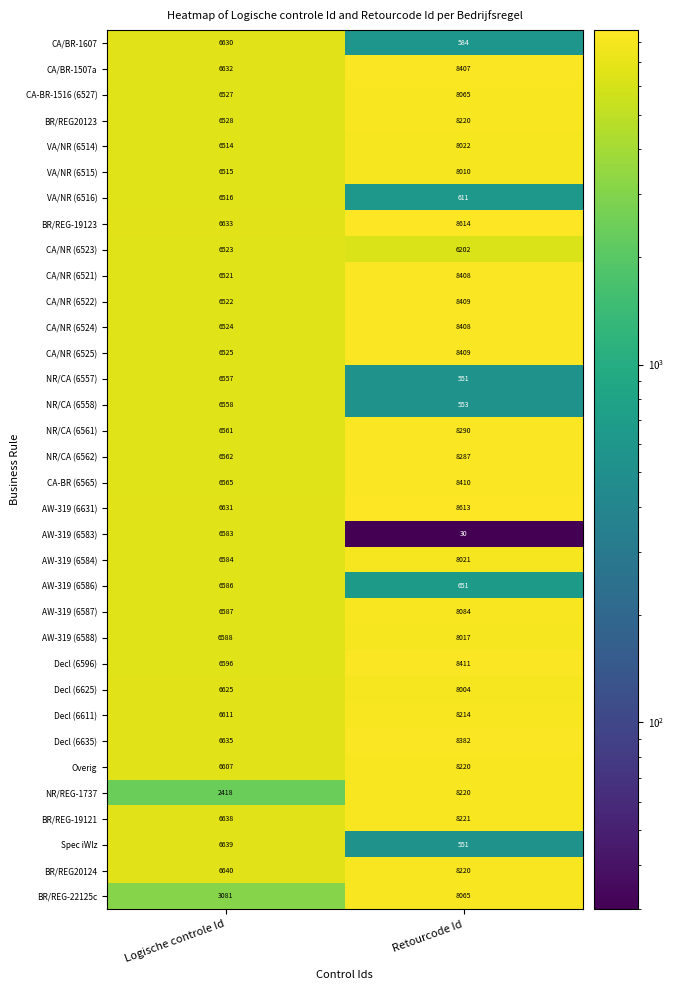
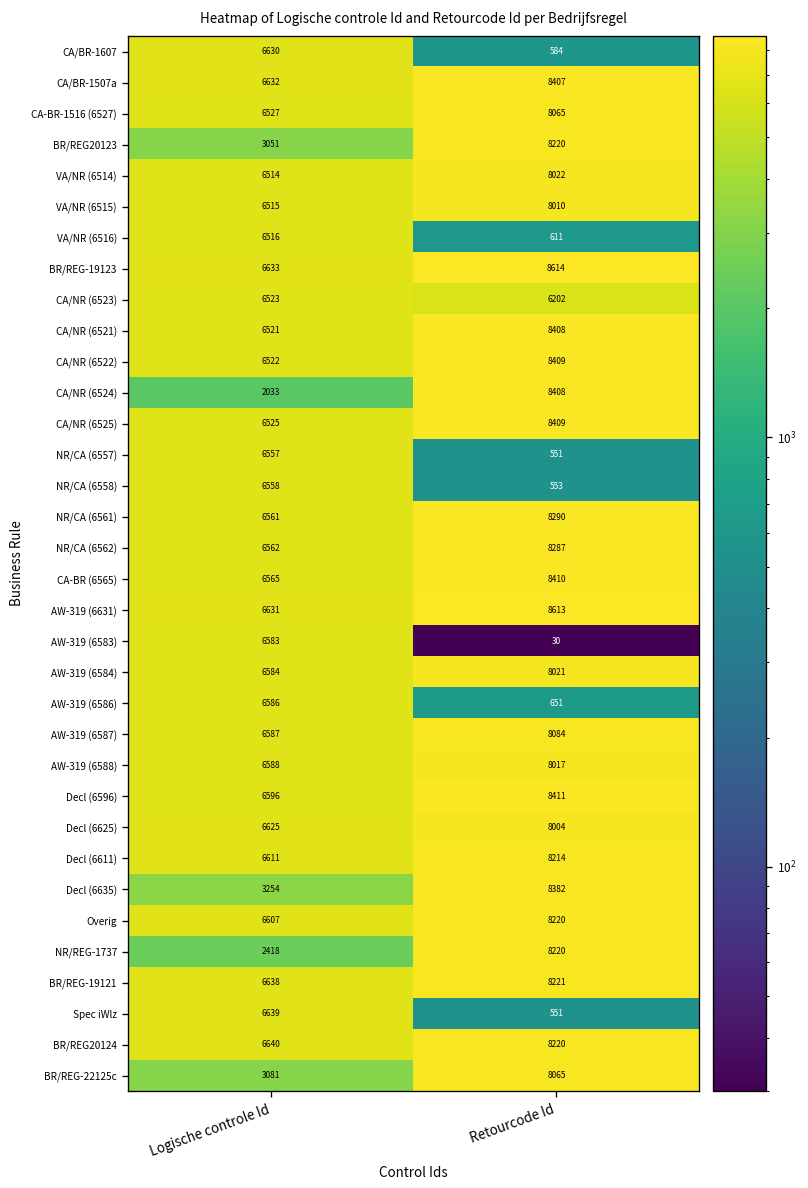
  {
    "CA/BR-1607": {
      "Logische controle Id": 6630,
      "Retourcode Id": 584
    },
    "CA/BR-1507a": {
      "Logische controle Id": 6632,
      "Retourcode Id": 8407
    },
    "CA-BR-1516 (6527)": {
      "Logische controle Id": 6527,
      "Retourcode Id": 8065
    },
    "BR/REG20123": {
-     "Logische controle Id": 6528,
+     "Logische controle Id": 3051,
      "Retourcode Id": 8220
    },
    "VA/NR (6514)": {
      "Logische controle Id": 6514,
      "Retourcode Id": 8022
    },
    "VA/NR (6515)": {
      "Logische controle Id": 6515,
      "Retourcode Id": 8010
    },
    "VA/NR (6516)": {
      "Logische controle Id": 6516,
      "Retourcode Id": 611
    },
    "BR/REG-19123": {
      "Logische controle Id": 6633,
      "Retourcode Id": 8614
    },
    "CA/NR (6523)": {
      "Logische controle Id": 6523,
      "Retourcode Id": 6202
    },
    "CA/NR (6521)": {
      "Logische controle Id": 6521,
      "Retourcode Id": 8408
    },
    "CA/NR (6522)": {
      "Logische controle Id": 6522,
      "Retourcode Id": 8409
    },
    "CA/NR (6524)": {
-     "Logische controle Id": 6524,
+     "Logische controle Id": 2033,
      "Retourcode Id": 8408
    },
    "CA/NR (6525)": {
      "Logische controle Id": 6525,
      "Retourcode Id": 8409
    },
    "NR/CA (6557)": {
      "Logische controle Id": 6557,
      "Retourcode Id": 551
    },
    "NR/CA (6558)": {
      "Logische controle Id": 6558,
      "Retourcode Id": 553
    },
    "NR/CA (6561)": {
      "Logische controle Id": 6561,
      "Retourcode Id": 8290
    },
    "NR/CA (6562)": {
      "Logische controle Id": 6562,
      "Retourcode Id": 8287
    },
    "CA-BR (6565)": {
      "Logische controle Id": 6565,
      "Retourcode Id": 8410
    },
    "AW-319 (6631)": {
      "Logische controle Id": 6631,
      "Retourcode Id": 8613
    },
    "AW-319 (6583)": {
      "Logische controle Id": 6583,
      "Retourcode Id": 30
    },
    "AW-319 (6584)": {
      "Logische controle Id": 6584,
      "Retourcode Id": 8021
    },
    "AW-319 (6586)": {
      "Logische controle Id": 6586,
      "Retourcode Id": 651
    },
    "AW-319 (6587)": {
      "Logische controle Id": 6587,
      "Retourcode Id": 8084
    },
    "AW-319 (6588)": {
      "Logische controle Id": 6588,
      "Retourcode Id": 8017
    },
    "Decl (6596)": {
      "Logische controle Id": 6596,
      "Retourcode Id": 8411
    },
    "Decl (6625)": {
      "Logische controle Id": 6625,
      "Retourcode Id": 8004
    },
    "Decl (6611)": {
      "Logische controle Id": 6611,
      "Retourcode Id": 8214
    },
    "Decl (6635)": {
-     "Logische controle Id": 6635,
+     "Logische controle Id": 3254,
      "Retourcode Id": 8382
    },
    "Overig": {
      "Logische controle Id": 6607,
      "Retourcode Id": 8220
    },
    "NR/REG-1737": {
      "Logische controle Id": 2418,
      "Retourcode Id": 8220
    },
    "BR/REG-19121": {
      "Logische controle Id": 6638,
      "Retourcode Id": 8221
    },
    "Spec iWlz": {
      "Logische controle Id": 6639,
      "Retourcode Id": 551
    },
    "BR/REG20124": {
      "Logische controle Id": 6640,
      "Retourcode Id": 8220
    },
    "BR/REG-22125c": {
      "Logische controle Id": 3081,
      "Retourcode Id": 8065
    }
  }
